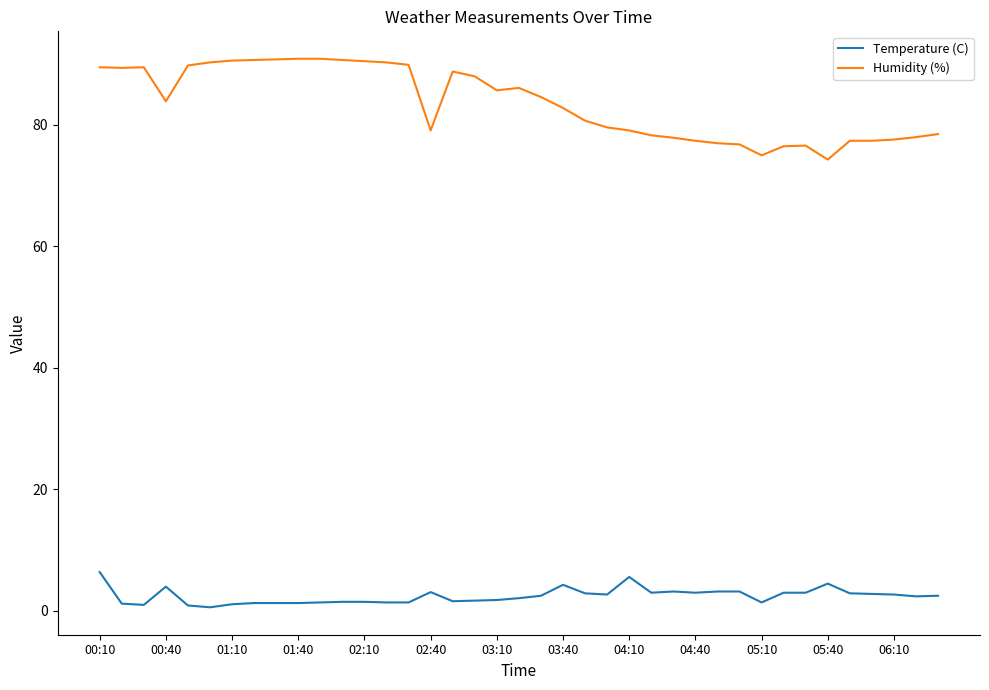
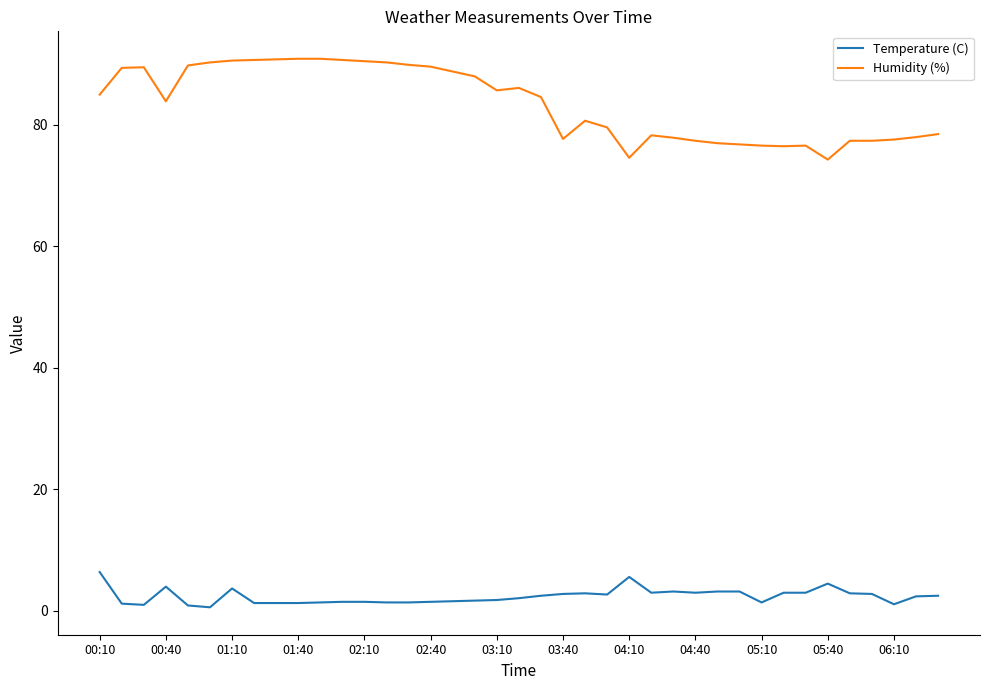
  {
    "Temperature (C)": {
      "00:10": 6,
      "00:40": 4,
-     "01:10": 1,
+     "01:10": 4,
      "01:40": 1,
      "02:10": 2,
-     "02:40": 3,
+     "02:40": 2,
      "03:10": 2,
-     "03:40": 4,
+     "03:40": 3,
      "04:10": 6,
      "04:40": 3,
      "05:10": 1,
      "05:40": 5,
-     "06:10": 3
+     "06:10": 1
    },
    "Humidity (%)": {
-     "00:10": 90,
+     "00:10": 85,
      "00:40": 84,
      "01:10": 91,
      "01:40": 91,
      "02:10": 91,
-     "02:40": 79,
+     "02:40": 90,
      "03:10": 86,
-     "03:40": 83,
-     "04:10": 79,
+     "03:40": 78,
+     "04:10": 75,
      "04:40": 77,
-     "05:10": 75,
+     "05:10": 77,
      "05:40": 74,
      "06:10": 78
    }
  }
